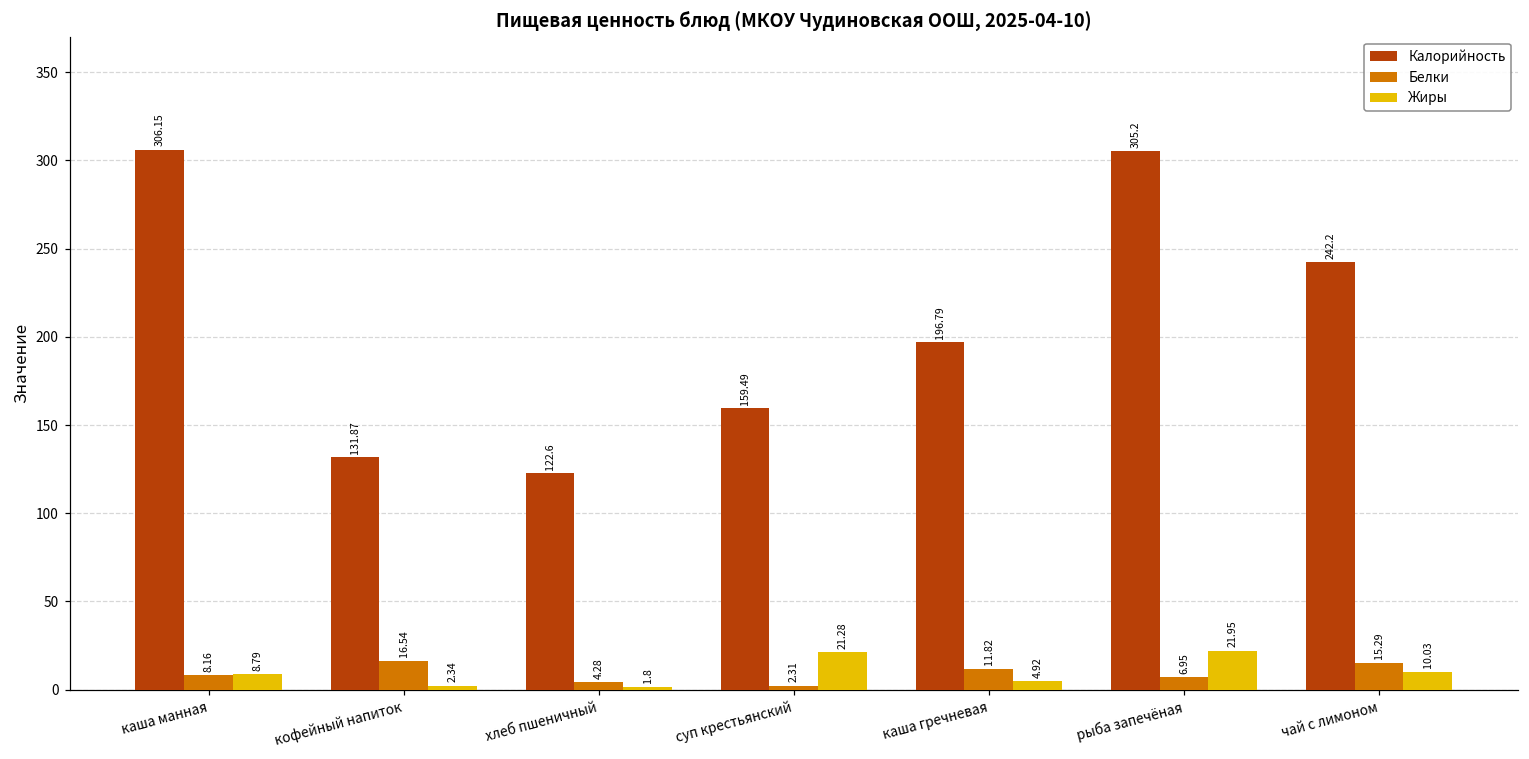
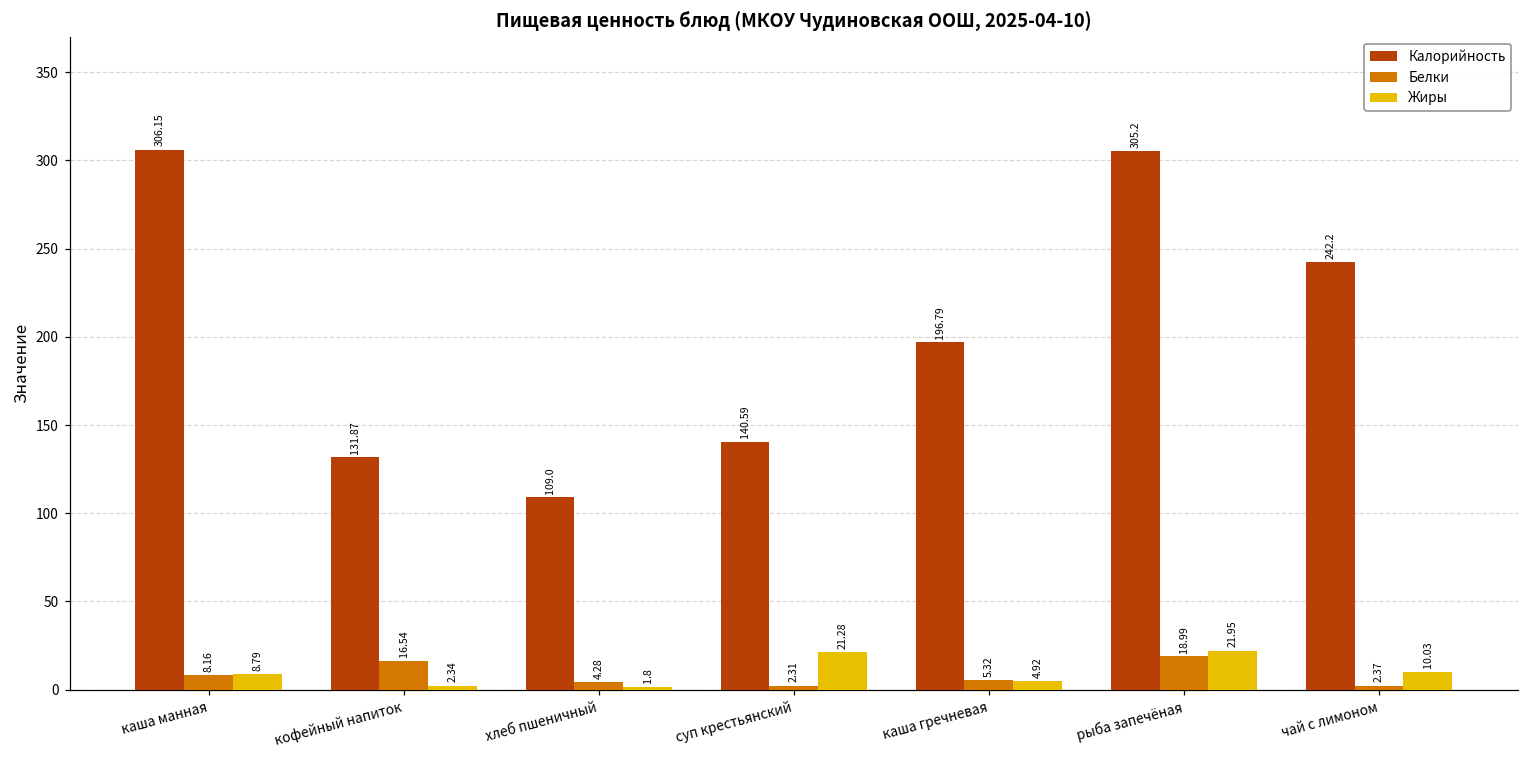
  {
    "Калорийность": {
      "каша манная": 306.15,
      "кофейный напиток": 131.87,
-     "хлеб пшеничный": 122.6,
-     "суп крестьянский": 159.49,
+     "хлеб пшеничный": 109.0,
+     "суп крестьянский": 140.59,
      "каша гречневая": 196.79,
      "рыба запечёная": 305.2,
      "чай с лимоном": 242.2
    },
    "Белки": {
      "каша манная": 8.16,
      "кофейный напиток": 16.54,
      "хлеб пшеничный": 4.28,
      "суп крестьянский": 2.31,
-     "каша гречневая": 11.82,
-     "рыба запечёная": 6.95,
-     "чай с лимоном": 15.29
+     "каша гречневая": 5.32,
+     "рыба запечёная": 18.99,
+     "чай с лимоном": 2.37
    },
    "Жиры": {
      "каша манная": 8.79,
      "кофейный напиток": 2.34,
      "хлеб пшеничный": 1.8,
      "суп крестьянский": 21.28,
      "каша гречневая": 4.92,
      "рыба запечёная": 21.95,
      "чай с лимоном": 10.03
    }
  }
